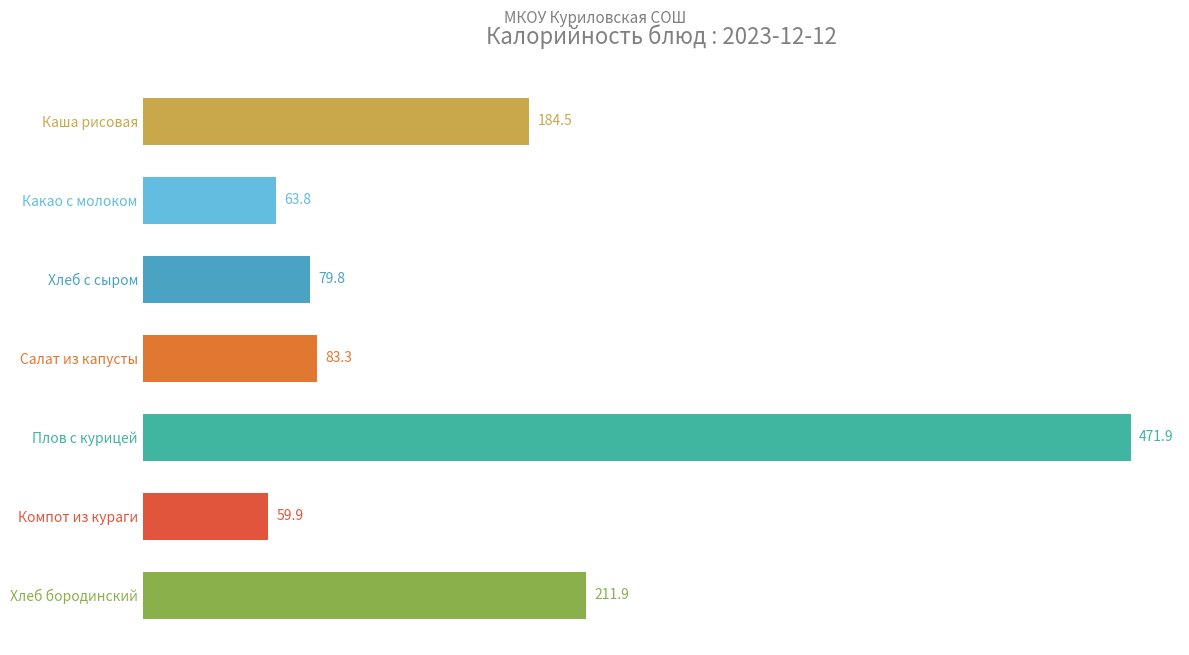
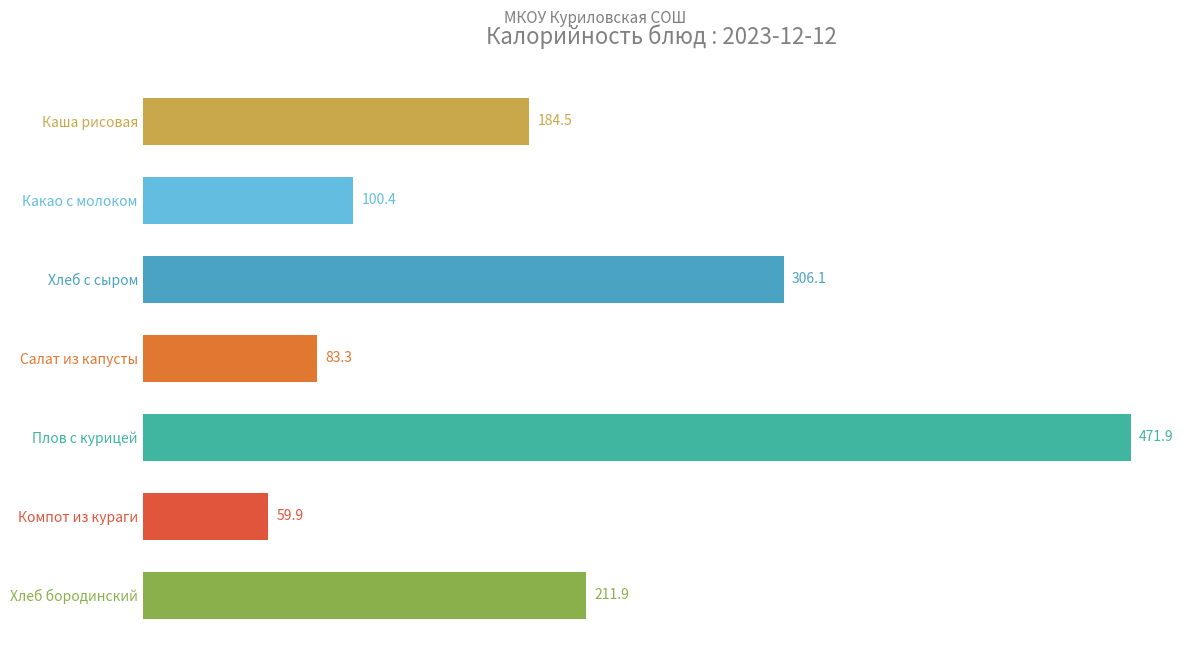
  {
    "Каша рисовая": 184.5,
-   "Какао с молоком": 63.8,
-   "Хлеб с сыром": 79.8,
+   "Какао с молоком": 100.4,
+   "Хлеб с сыром": 306.1,
    "Салат из капусты": 83.3,
    "Плов с курицей": 471.9,
    "Компот из кураги": 59.9,
    "Хлеб бородинский": 211.9
  }
